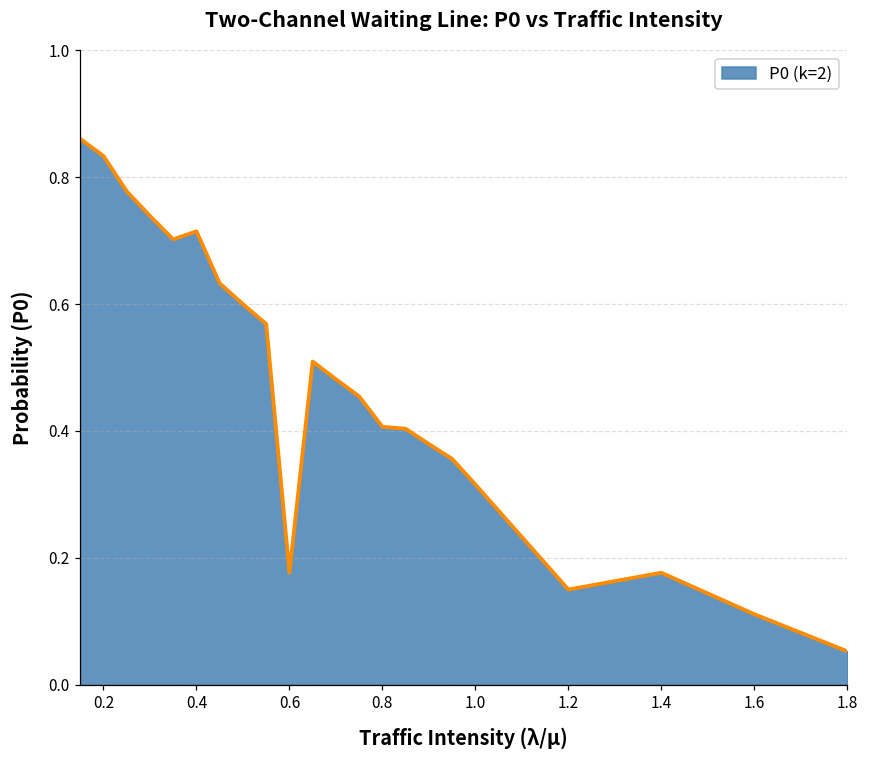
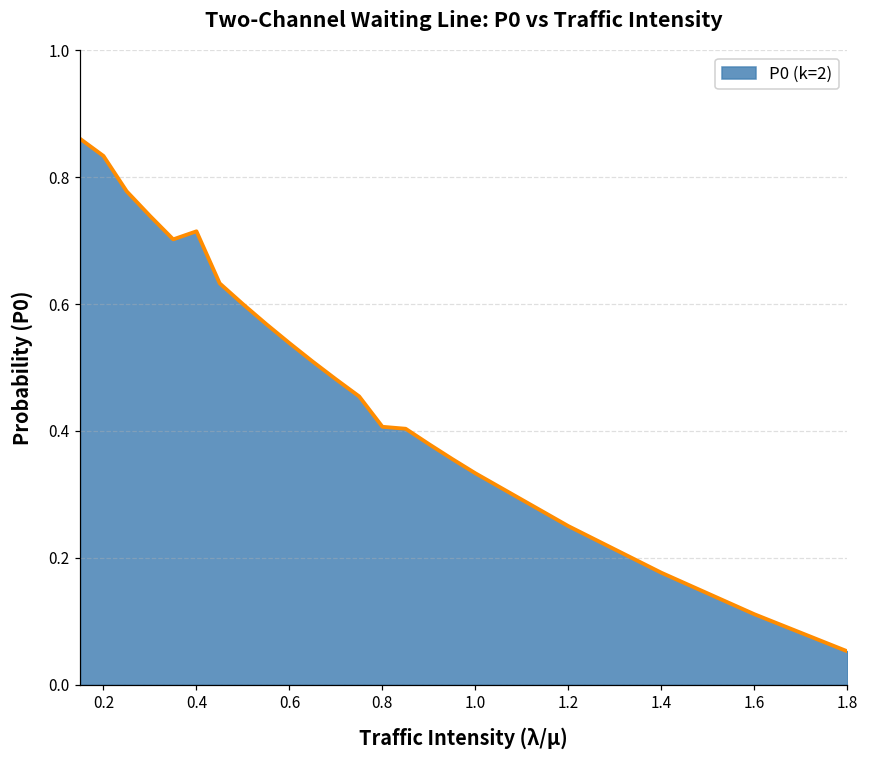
  {
    "0.2": 0.83,
    "0.4": 0.71,
-   "0.6": 0.18,
+   "0.6": 0.54,
    "0.8": 0.41,
-   "1.0": 0.32,
-   "1.2": 0.15,
+   "1.0": 0.33,
+   "1.2": 0.25,
    "1.4": 0.18,
    "1.6": 0.11,
    "1.8": 0.05
  }
